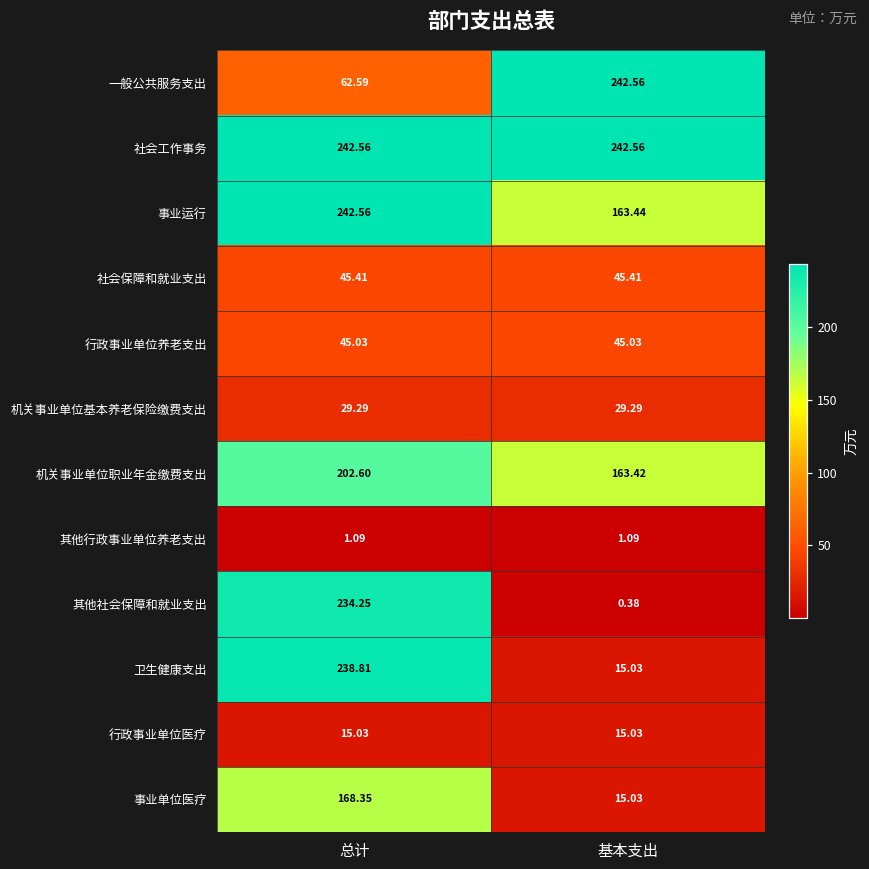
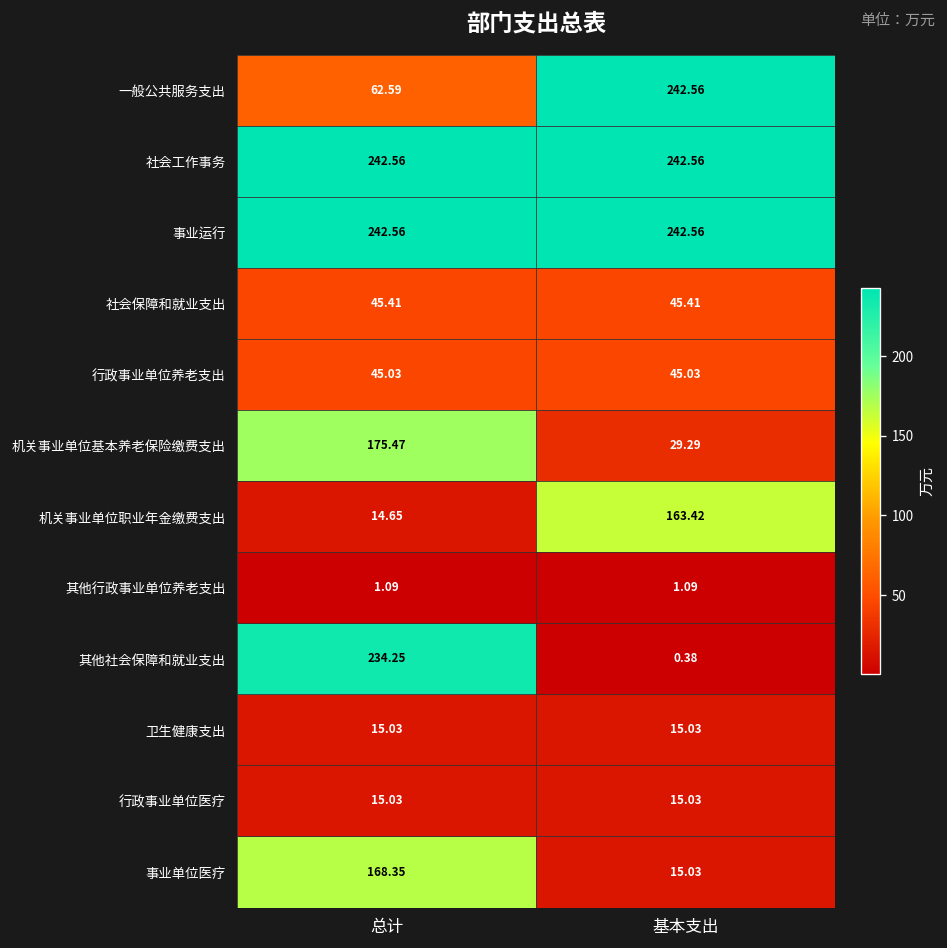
  {
    "一般公共服务支出": {
      "总计": 62.59,
      "基本支出": 242.56
    },
    "社会工作事务": {
      "总计": 242.56,
      "基本支出": 242.56
    },
    "事业运行": {
      "总计": 242.56,
-     "基本支出": 163.44
+     "基本支出": 242.56
    },
    "社会保障和就业支出": {
      "总计": 45.41,
      "基本支出": 45.41
    },
    "行政事业单位养老支出": {
      "总计": 45.03,
      "基本支出": 45.03
    },
    "机关事业单位基本养老保险缴费支出": {
-     "总计": 29.29,
+     "总计": 175.47,
      "基本支出": 29.29
    },
    "机关事业单位职业年金缴费支出": {
-     "总计": 202.60,
+     "总计": 14.65,
      "基本支出": 163.42
    },
    "其他行政事业单位养老支出": {
      "总计": 1.09,
      "基本支出": 1.09
    },
    "其他社会保障和就业支出": {
      "总计": 234.25,
      "基本支出": 0.38
    },
    "卫生健康支出": {
-     "总计": 238.81,
+     "总计": 15.03,
      "基本支出": 15.03
    },
    "行政事业单位医疗": {
      "总计": 15.03,
      "基本支出": 15.03
    },
    "事业单位医疗": {
      "总计": 168.35,
      "基本支出": 15.03
    }
  }
